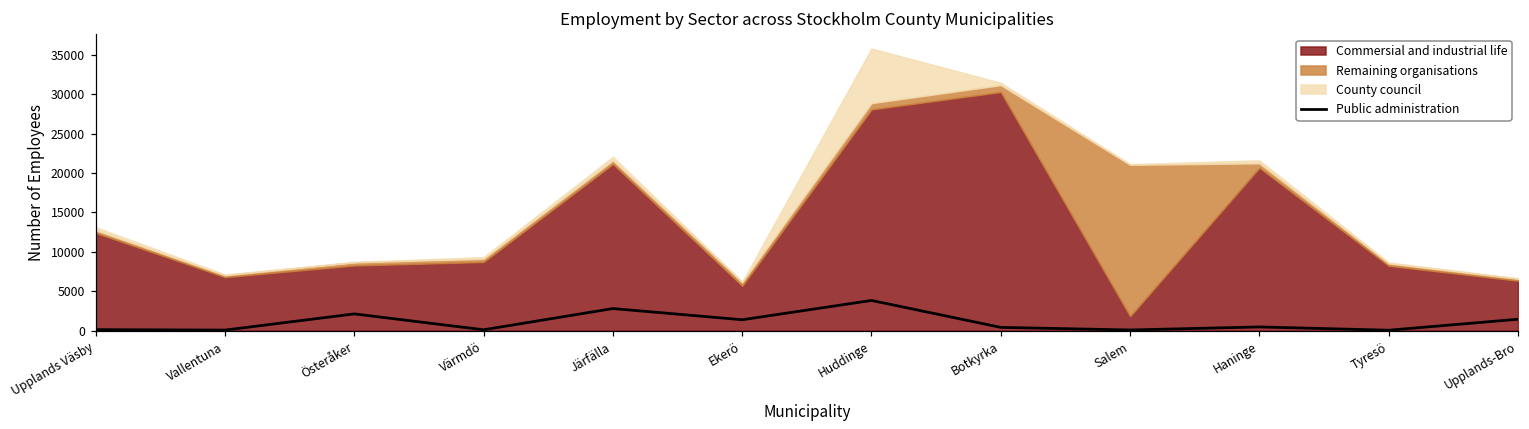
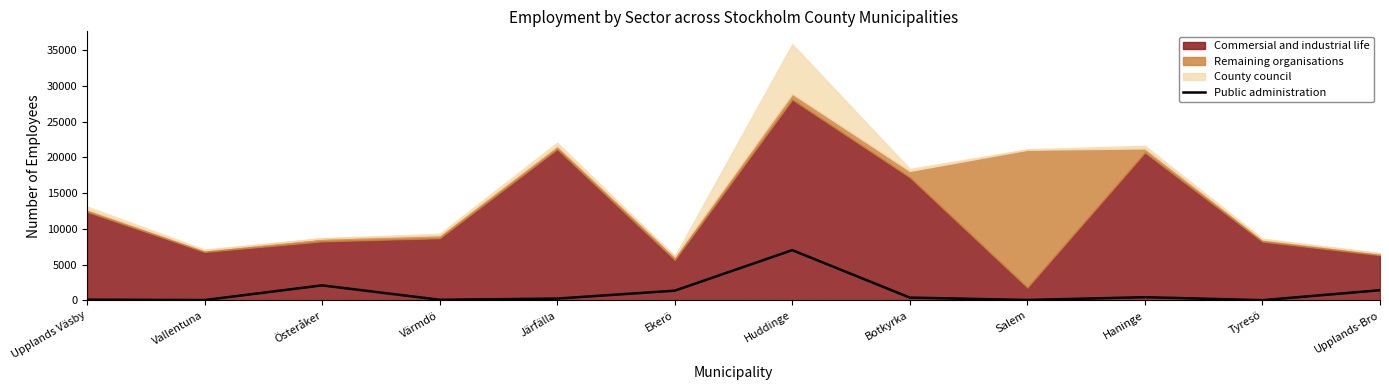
  {
    "Public administration": {
      "Upplands Väsby": 0,
      "Vallentuna": 0,
      "Österåker": 2000,
      "Värmdö": 0,
-     "Järfälla": 3000,
+     "Järfälla": 0,
      "Ekerö": 1000,
-     "Huddinge": 4000,
+     "Huddinge": 7000,
      "Botkyrka": 0,
      "Salem": 0,
      "Haninge": 0,
      "Tyresö": 0,
      "Upplands-Bro": 1000
    },
    "Commersial and industrial life": {
      "Österåker": 8000,
      "Värmdö": 9000,
      "Järfälla": 21000,
      "Ekerö": 6000,
      "Huddinge": 28000,
-     "Botkyrka": 30000,
+     "Botkyrka": 17000,
      "Salem": 2000,
      "Haninge": 21000
    },
    "Remaining organisations": {
      "Järfälla": 0,
      "Huddinge": 1000,
      "Haninge": 1000
    },
    "County council": {
      "Upplands Väsby": 0,
      "Järfälla": 0,
      "Huddinge": 7000,
      "Haninge": 0
    }
  }
